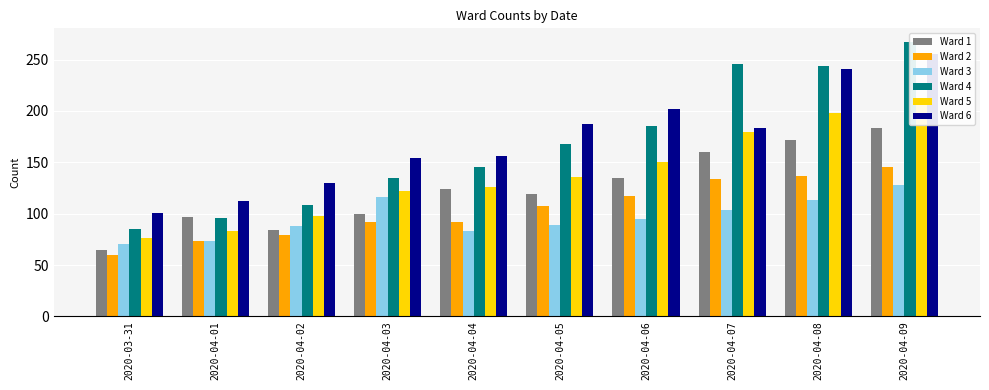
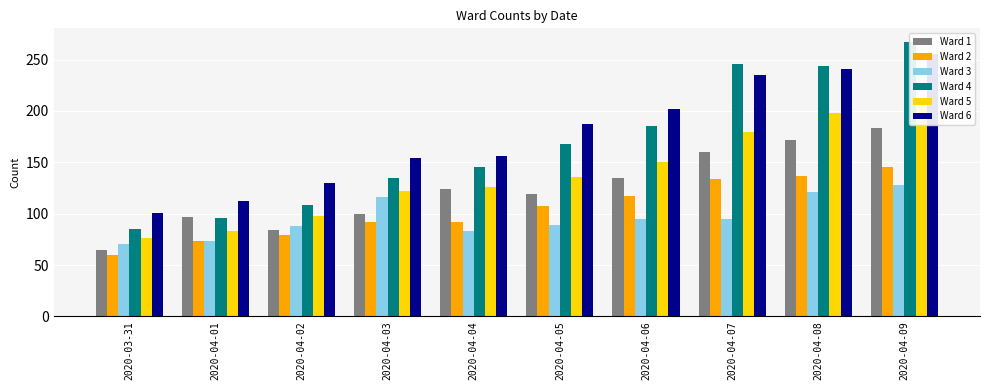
  {
    "Ward 1": {
      "2020-03-31": 65,
      "2020-04-01": 97,
      "2020-04-02": 84,
      "2020-04-03": 100,
      "2020-04-04": 124,
      "2020-04-05": 119,
      "2020-04-06": 135,
      "2020-04-07": 160,
      "2020-04-08": 172,
      "2020-04-09": 183
    },
    "Ward 3": {
      "2020-03-31": 70,
      "2020-04-01": 73,
      "2020-04-02": 88,
      "2020-04-03": 116,
      "2020-04-04": 83,
      "2020-04-05": 89,
      "2020-04-06": 95,
-     "2020-04-07": 104,
-     "2020-04-08": 113,
+     "2020-04-07": 95,
+     "2020-04-08": 121,
      "2020-04-09": 128
    },
    "Ward 4": {
      "2020-03-31": 85,
      "2020-04-01": 96,
      "2020-04-02": 108,
      "2020-04-03": 135,
      "2020-04-04": 145,
      "2020-04-05": 168,
      "2020-04-06": 185,
      "2020-04-07": 246,
      "2020-04-08": 244
    },
    "Ward 6": {
      "2020-03-31": 101,
      "2020-04-01": 112,
      "2020-04-02": 130,
      "2020-04-03": 154,
      "2020-04-04": 156,
      "2020-04-05": 187,
      "2020-04-06": 202,
-     "2020-04-07": 183,
+     "2020-04-07": 235,
      "2020-04-08": 241
    }
  }
